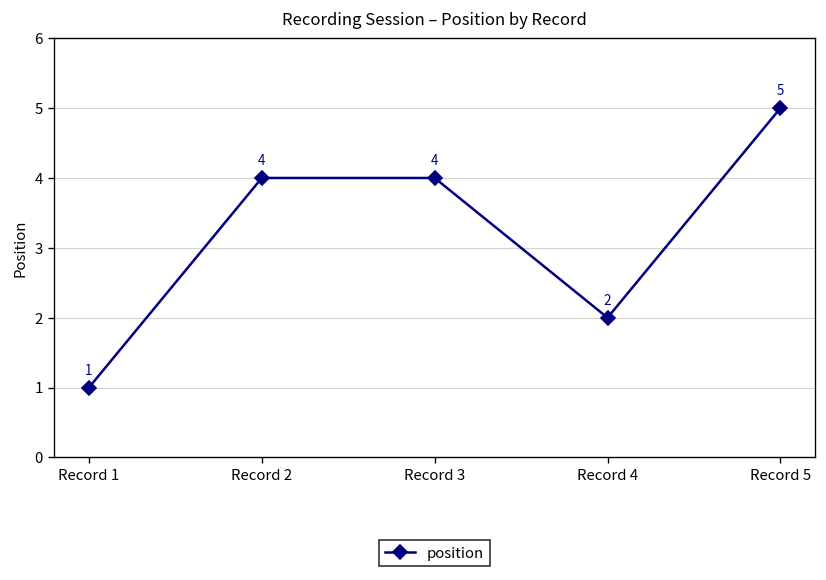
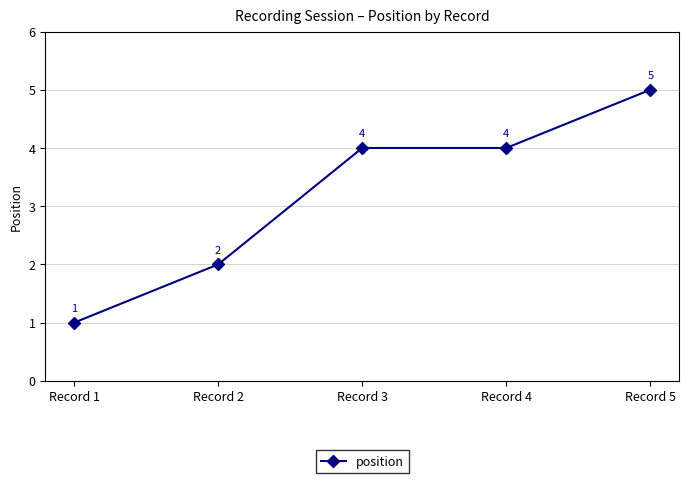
  {
    "Record 1": 1,
-   "Record 2": 4,
+   "Record 2": 2,
    "Record 3": 4,
-   "Record 4": 2,
+   "Record 4": 4,
    "Record 5": 5
  }
